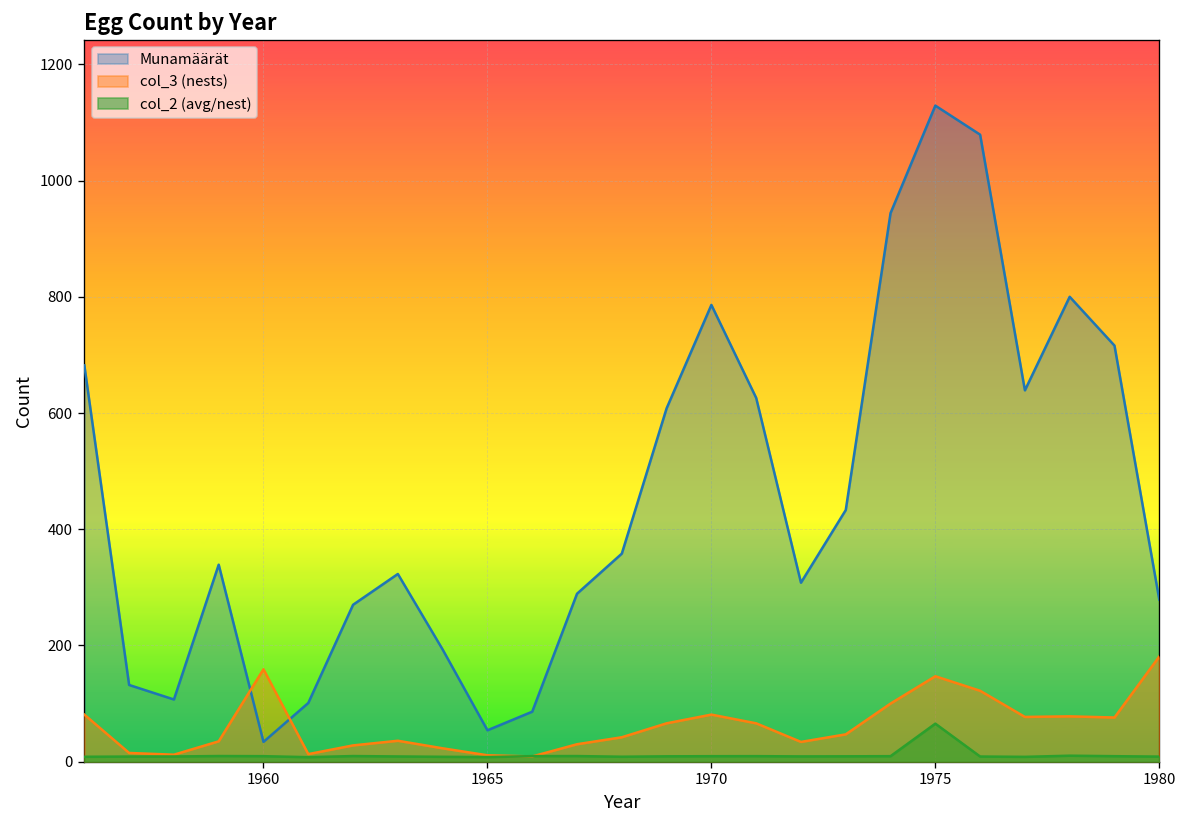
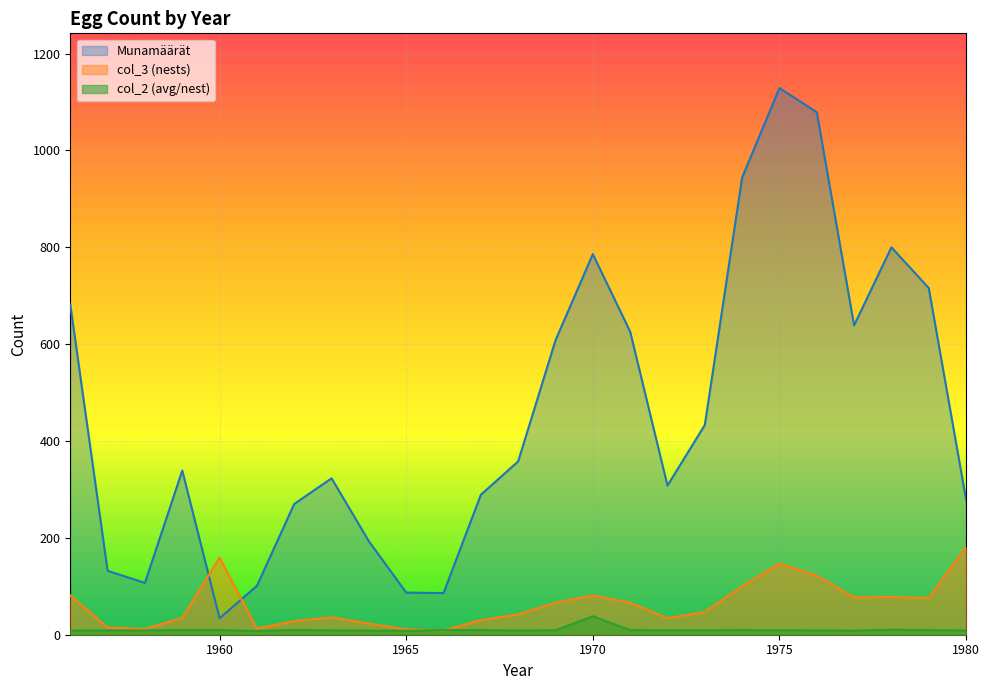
  {
    "Munamäärät": {
      "1960": 30,
-     "1965": 50,
+     "1965": 90,
      "1970": 790,
      "1975": 1130,
      "1980": 280
    },
    "col_3 (nests)": {
      "1960": 160,
      "1970": 80,
      "1975": 150,
      "1980": 180
    },
    "col_2 (avg/nest)": {
      "1960": 10,
-     "1970": 10,
-     "1975": 70,
+     "1970": 40,
+     "1975": 10,
      "1980": 10
    }
  }
